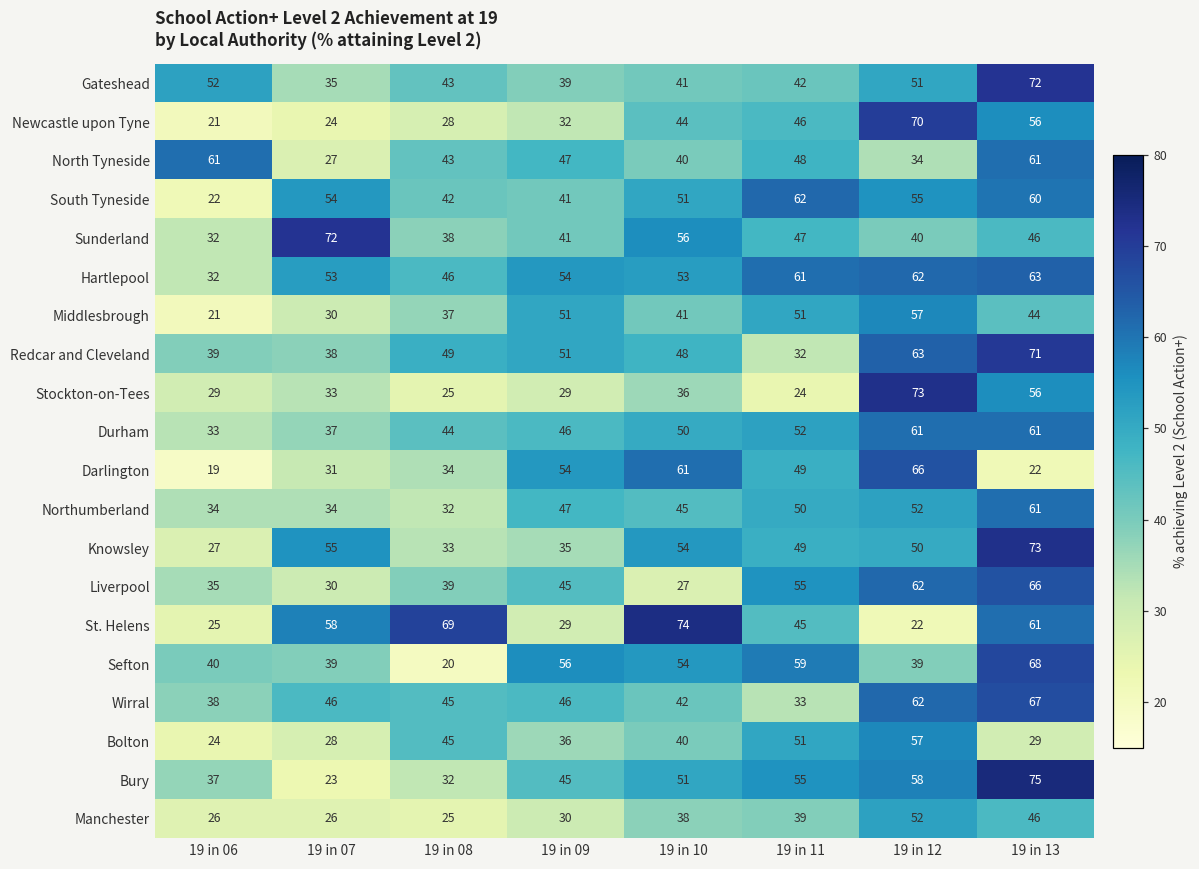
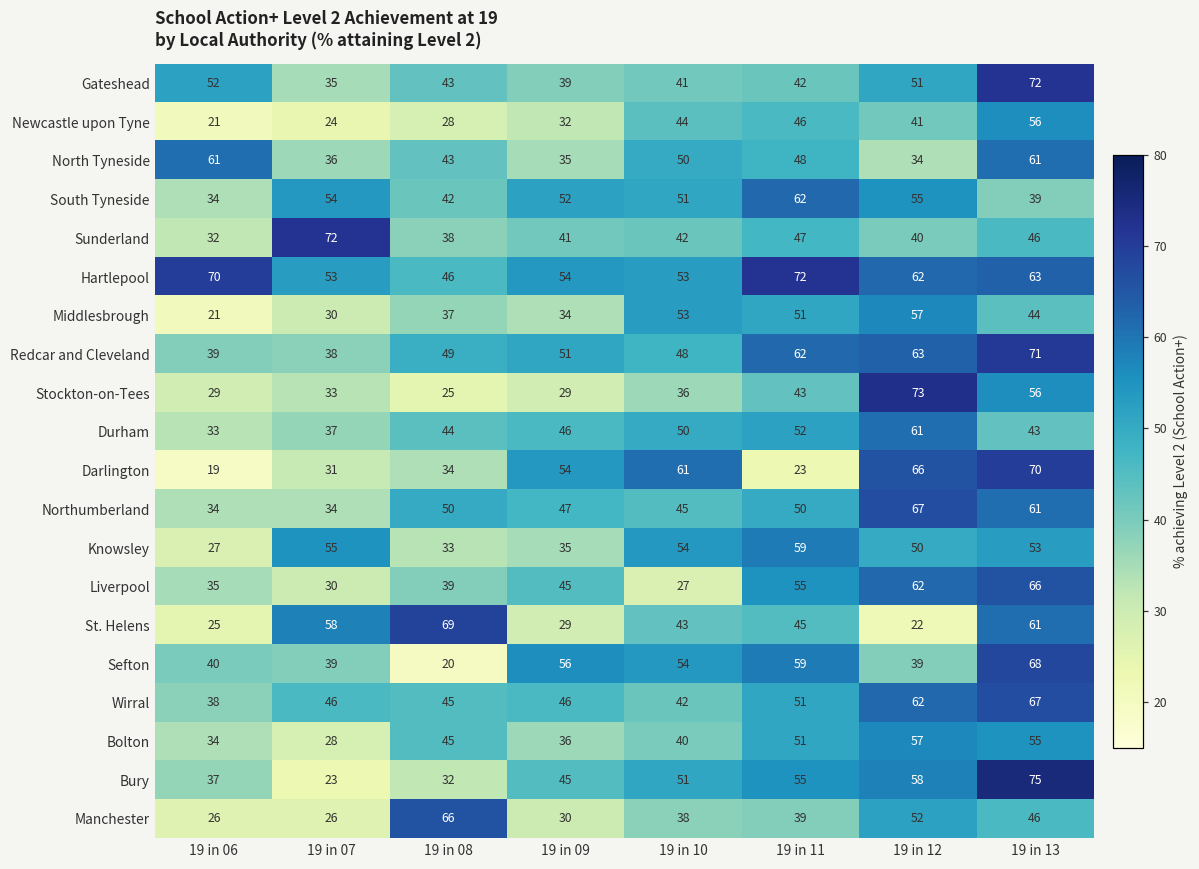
  {
    "Gateshead": {
      "19 in 06": 52,
      "19 in 07": 35,
      "19 in 08": 43,
      "19 in 09": 39,
      "19 in 10": 41,
      "19 in 11": 42,
      "19 in 12": 51,
      "19 in 13": 72
    },
    "Newcastle upon Tyne": {
      "19 in 06": 21,
      "19 in 07": 24,
      "19 in 08": 28,
      "19 in 09": 32,
      "19 in 10": 44,
      "19 in 11": 46,
-     "19 in 12": 70,
+     "19 in 12": 41,
      "19 in 13": 56
    },
    "North Tyneside": {
      "19 in 06": 61,
-     "19 in 07": 27,
+     "19 in 07": 36,
      "19 in 08": 43,
-     "19 in 09": 47,
-     "19 in 10": 40,
+     "19 in 09": 35,
+     "19 in 10": 50,
      "19 in 11": 48,
      "19 in 12": 34,
      "19 in 13": 61
    },
    "South Tyneside": {
-     "19 in 06": 22,
+     "19 in 06": 34,
      "19 in 07": 54,
      "19 in 08": 42,
-     "19 in 09": 41,
+     "19 in 09": 52,
      "19 in 10": 51,
      "19 in 11": 62,
      "19 in 12": 55,
-     "19 in 13": 60
+     "19 in 13": 39
    },
    "Sunderland": {
      "19 in 06": 32,
      "19 in 07": 72,
      "19 in 08": 38,
      "19 in 09": 41,
-     "19 in 10": 56,
+     "19 in 10": 42,
      "19 in 11": 47,
      "19 in 12": 40,
      "19 in 13": 46
    },
    "Hartlepool": {
-     "19 in 06": 32,
+     "19 in 06": 70,
      "19 in 07": 53,
      "19 in 08": 46,
      "19 in 09": 54,
      "19 in 10": 53,
-     "19 in 11": 61,
+     "19 in 11": 72,
      "19 in 12": 62,
      "19 in 13": 63
    },
    "Middlesbrough": {
      "19 in 06": 21,
      "19 in 07": 30,
      "19 in 08": 37,
-     "19 in 09": 51,
-     "19 in 10": 41,
+     "19 in 09": 34,
+     "19 in 10": 53,
      "19 in 11": 51,
      "19 in 12": 57,
      "19 in 13": 44
    },
    "Redcar and Cleveland": {
      "19 in 06": 39,
      "19 in 07": 38,
      "19 in 08": 49,
      "19 in 09": 51,
      "19 in 10": 48,
-     "19 in 11": 32,
+     "19 in 11": 62,
      "19 in 12": 63,
      "19 in 13": 71
    },
    "Stockton-on-Tees": {
      "19 in 06": 29,
      "19 in 07": 33,
      "19 in 08": 25,
      "19 in 09": 29,
      "19 in 10": 36,
-     "19 in 11": 24,
+     "19 in 11": 43,
      "19 in 12": 73,
      "19 in 13": 56
    },
    "Durham": {
      "19 in 06": 33,
      "19 in 07": 37,
      "19 in 08": 44,
      "19 in 09": 46,
      "19 in 10": 50,
      "19 in 11": 52,
      "19 in 12": 61,
-     "19 in 13": 61
+     "19 in 13": 43
    },
    "Darlington": {
      "19 in 06": 19,
      "19 in 07": 31,
      "19 in 08": 34,
      "19 in 09": 54,
      "19 in 10": 61,
-     "19 in 11": 49,
+     "19 in 11": 23,
      "19 in 12": 66,
-     "19 in 13": 22
+     "19 in 13": 70
    },
    "Northumberland": {
      "19 in 06": 34,
      "19 in 07": 34,
-     "19 in 08": 32,
+     "19 in 08": 50,
      "19 in 09": 47,
      "19 in 10": 45,
      "19 in 11": 50,
-     "19 in 12": 52,
+     "19 in 12": 67,
      "19 in 13": 61
    },
    "Knowsley": {
      "19 in 06": 27,
      "19 in 07": 55,
      "19 in 08": 33,
      "19 in 09": 35,
      "19 in 10": 54,
-     "19 in 11": 49,
+     "19 in 11": 59,
      "19 in 12": 50,
-     "19 in 13": 73
+     "19 in 13": 53
    },
    "Liverpool": {
      "19 in 06": 35,
      "19 in 07": 30,
      "19 in 08": 39,
      "19 in 09": 45,
      "19 in 10": 27,
      "19 in 11": 55,
      "19 in 12": 62,
      "19 in 13": 66
    },
    "St. Helens": {
      "19 in 06": 25,
      "19 in 07": 58,
      "19 in 08": 69,
      "19 in 09": 29,
-     "19 in 10": 74,
+     "19 in 10": 43,
      "19 in 11": 45,
      "19 in 12": 22,
      "19 in 13": 61
    },
    "Sefton": {
      "19 in 06": 40,
      "19 in 07": 39,
      "19 in 08": 20,
      "19 in 09": 56,
      "19 in 10": 54,
      "19 in 11": 59,
      "19 in 12": 39,
      "19 in 13": 68
    },
    "Wirral": {
      "19 in 06": 38,
      "19 in 07": 46,
      "19 in 08": 45,
      "19 in 09": 46,
      "19 in 10": 42,
-     "19 in 11": 33,
+     "19 in 11": 51,
      "19 in 12": 62,
      "19 in 13": 67
    },
    "Bolton": {
-     "19 in 06": 24,
+     "19 in 06": 34,
      "19 in 07": 28,
      "19 in 08": 45,
      "19 in 09": 36,
      "19 in 10": 40,
      "19 in 11": 51,
      "19 in 12": 57,
-     "19 in 13": 29
+     "19 in 13": 55
    },
    "Bury": {
      "19 in 06": 37,
      "19 in 07": 23,
      "19 in 08": 32,
      "19 in 09": 45,
      "19 in 10": 51,
      "19 in 11": 55,
      "19 in 12": 58,
      "19 in 13": 75
    },
    "Manchester": {
      "19 in 06": 26,
      "19 in 07": 26,
-     "19 in 08": 25,
+     "19 in 08": 66,
      "19 in 09": 30,
      "19 in 10": 38,
      "19 in 11": 39,
      "19 in 12": 52,
      "19 in 13": 46
    }
  }
